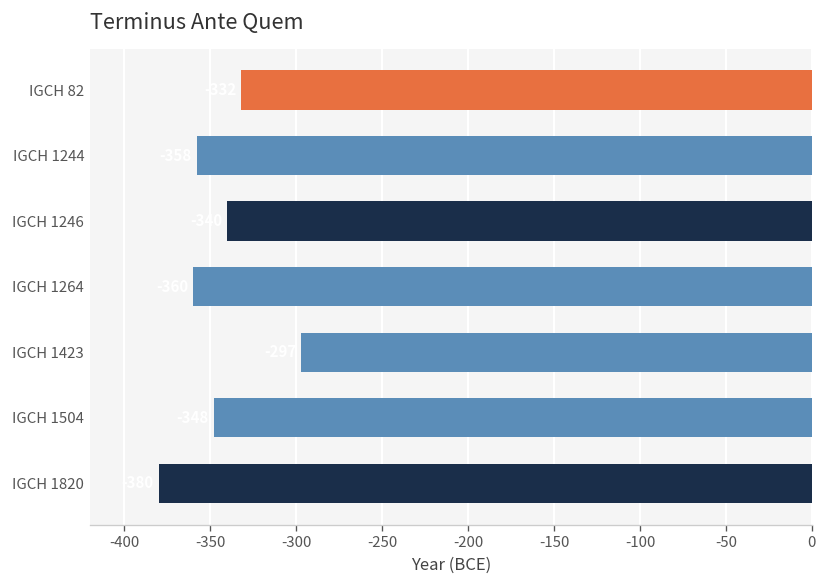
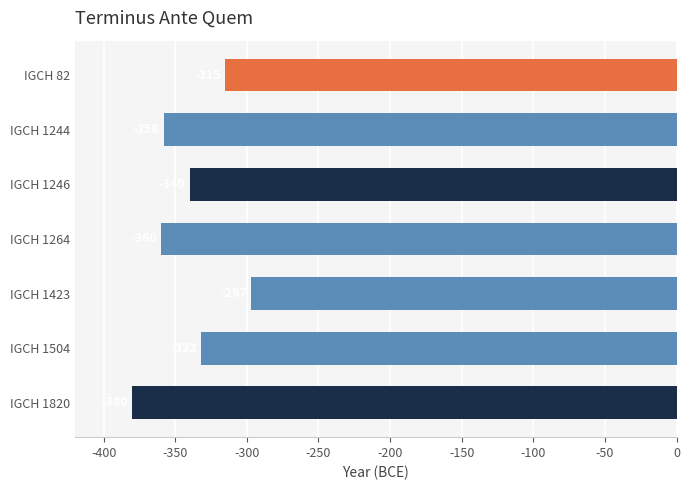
  {
-   "IGCH 82": -332,
+   "IGCH 82": -315,
    "IGCH 1244": -358,
    "IGCH 1246": -340,
    "IGCH 1264": -360,
    "IGCH 1423": -297,
-   "IGCH 1504": -348,
+   "IGCH 1504": -332,
    "IGCH 1820": -380
  }
